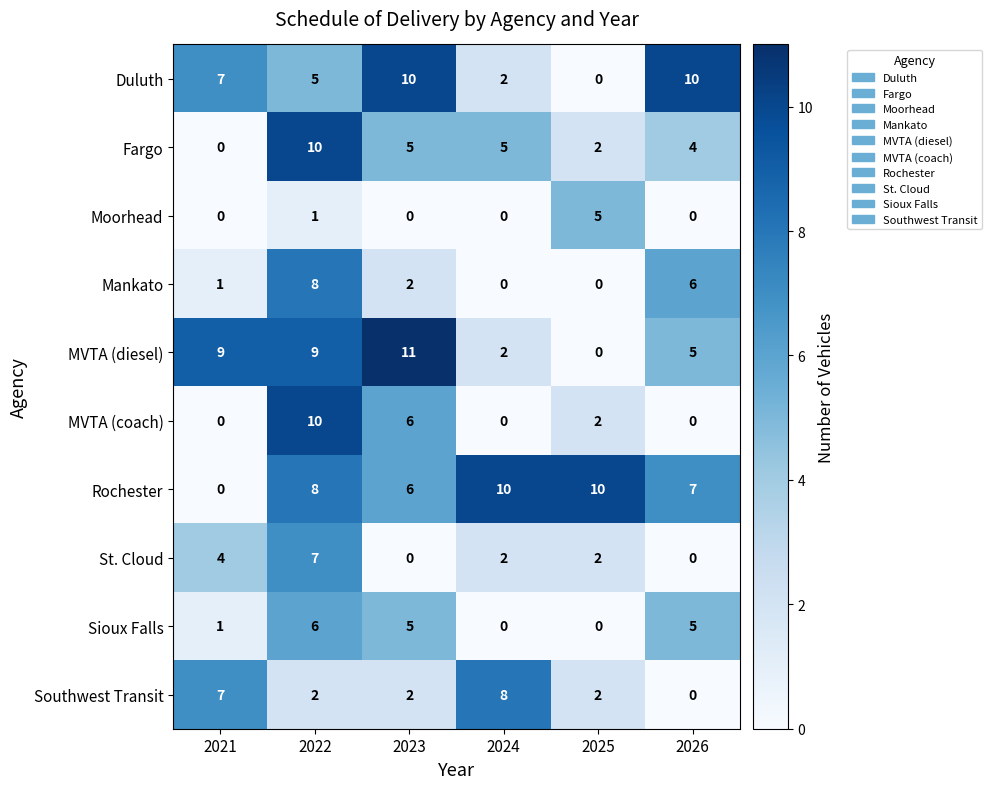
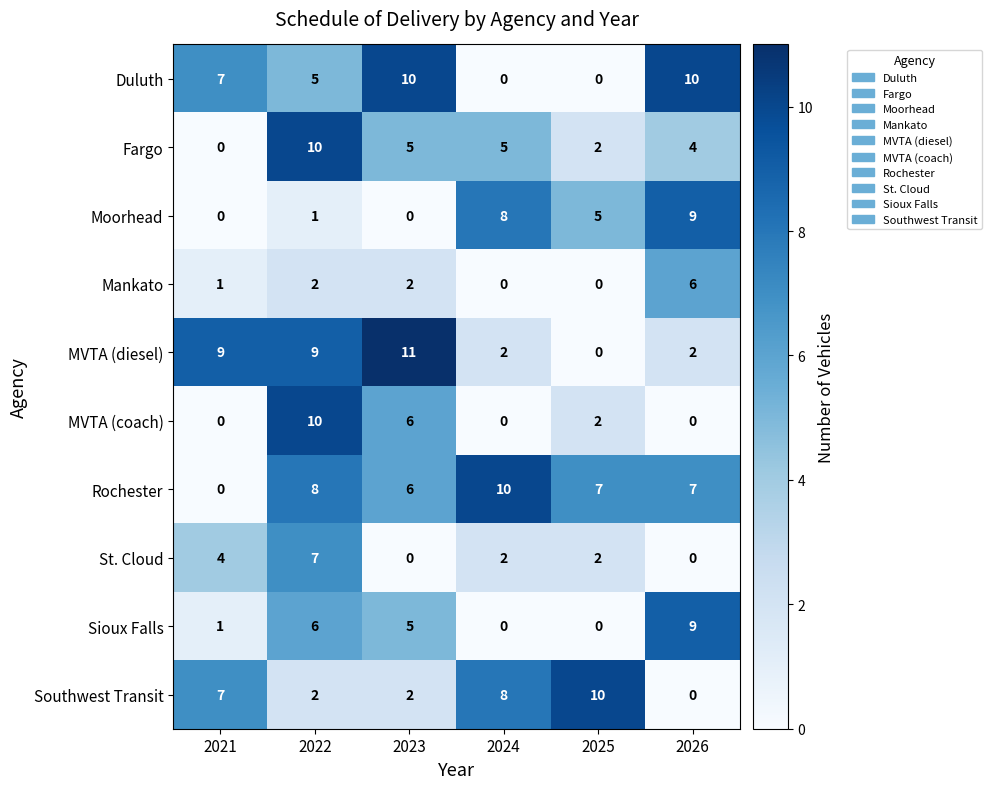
  {
    "Duluth": {
      "2021": 7,
      "2022": 5,
      "2023": 10,
-     "2024": 2,
+     "2024": 0,
      "2025": 0,
      "2026": 10
    },
    "Fargo": {
      "2021": 0,
      "2022": 10,
      "2023": 5,
      "2024": 5,
      "2025": 2,
      "2026": 4
    },
    "Moorhead": {
      "2021": 0,
      "2022": 1,
      "2023": 0,
-     "2024": 0,
+     "2024": 8,
      "2025": 5,
-     "2026": 0
+     "2026": 9
    },
    "Mankato": {
      "2021": 1,
-     "2022": 8,
+     "2022": 2,
      "2023": 2,
      "2024": 0,
      "2025": 0,
      "2026": 6
    },
    "MVTA (diesel)": {
      "2021": 9,
      "2022": 9,
      "2023": 11,
      "2024": 2,
      "2025": 0,
-     "2026": 5
+     "2026": 2
    },
    "MVTA (coach)": {
      "2021": 0,
      "2022": 10,
      "2023": 6,
      "2024": 0,
      "2025": 2,
      "2026": 0
    },
    "Rochester": {
      "2021": 0,
      "2022": 8,
      "2023": 6,
      "2024": 10,
-     "2025": 10,
+     "2025": 7,
      "2026": 7
    },
    "St. Cloud": {
      "2021": 4,
      "2022": 7,
      "2023": 0,
      "2024": 2,
      "2025": 2,
      "2026": 0
    },
    "Sioux Falls": {
      "2021": 1,
      "2022": 6,
      "2023": 5,
      "2024": 0,
      "2025": 0,
-     "2026": 5
+     "2026": 9
    },
    "Southwest Transit": {
      "2021": 7,
      "2022": 2,
      "2023": 2,
      "2024": 8,
-     "2025": 2,
+     "2025": 10,
      "2026": 0
    }
  }
